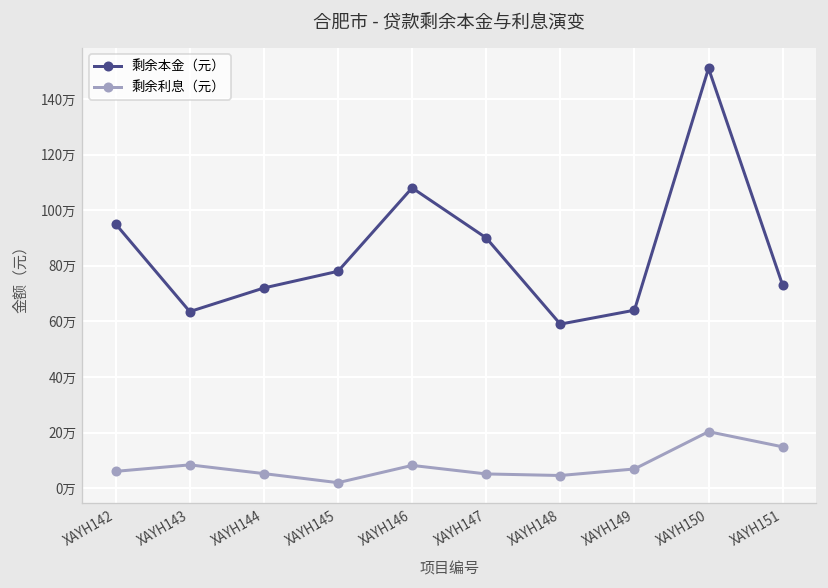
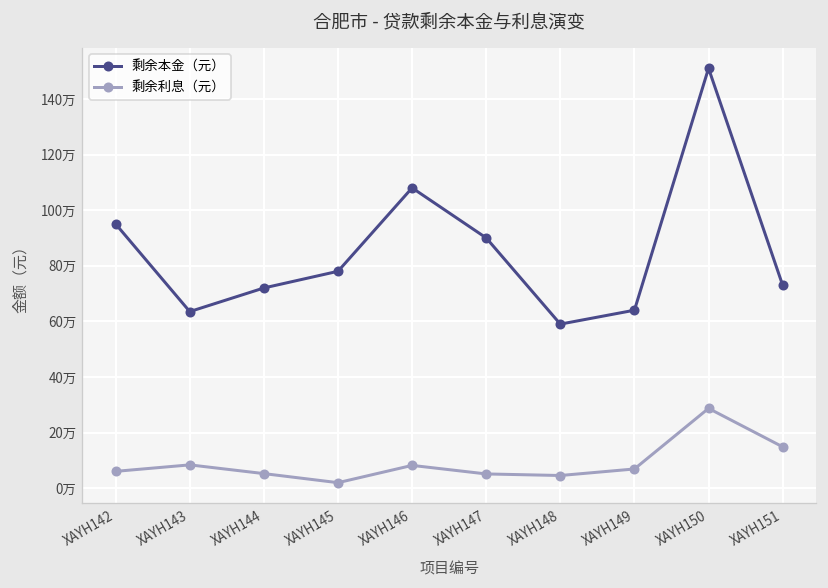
  {
    "剩余本金（元）": {
      "XAYH142": "95万",
      "XAYH143": "64万",
      "XAYH144": "72万",
      "XAYH145": "78万",
      "XAYH146": "108万",
      "XAYH147": "90万",
      "XAYH148": "59万",
      "XAYH149": "64万",
      "XAYH150": "151万",
      "XAYH151": "73万"
    },
    "剩余利息（元）": {
      "XAYH142": "6万",
      "XAYH143": "8万",
      "XAYH144": "5万",
      "XAYH145": "2万",
      "XAYH146": "8万",
      "XAYH147": "5万",
      "XAYH148": "5万",
      "XAYH149": "7万",
-     "XAYH150": "20万",
+     "XAYH150": "29万",
      "XAYH151": "15万"
    }
  }
